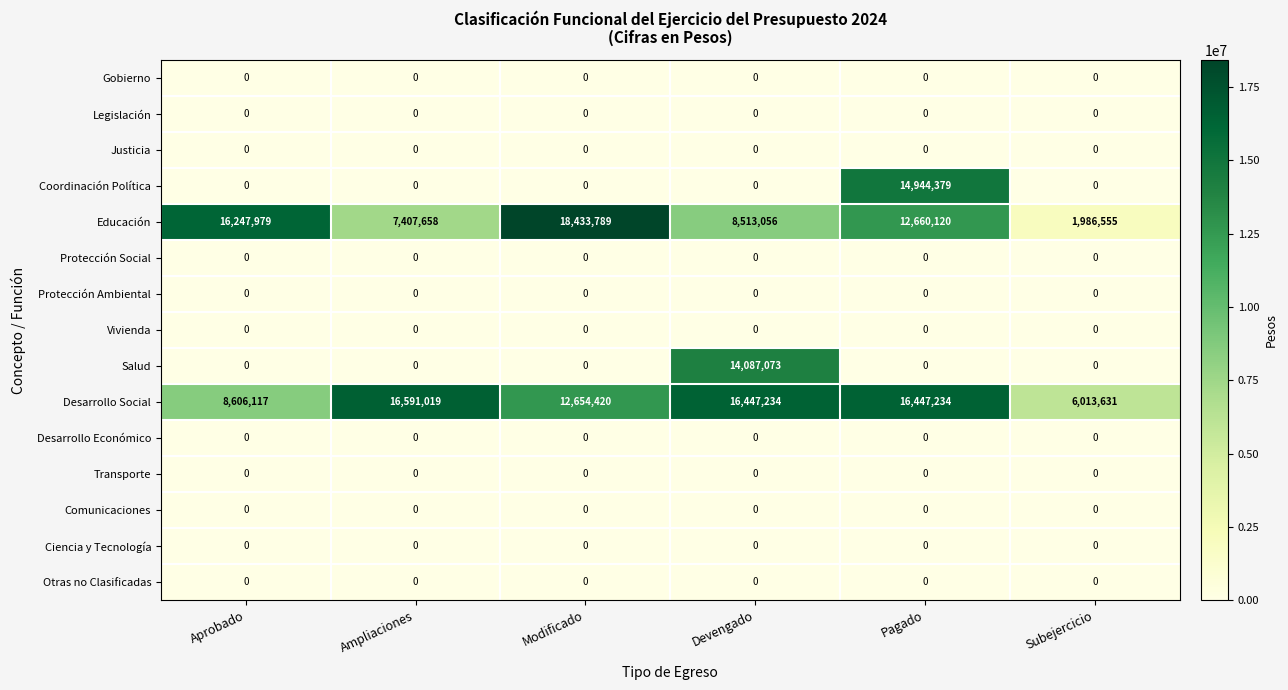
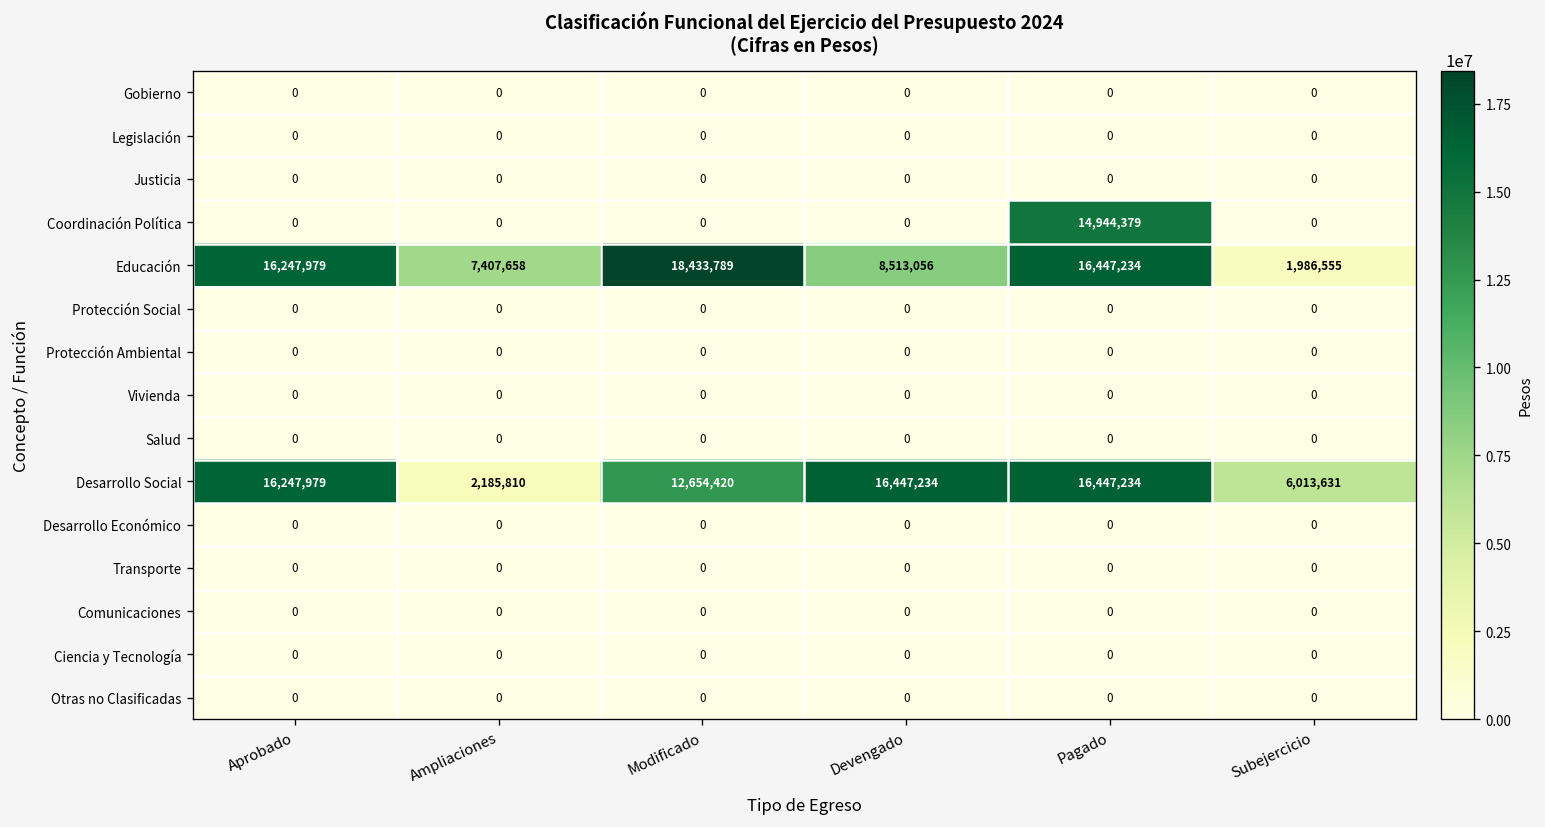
  {
    "Gobierno": {
      "Aprobado": "0",
      "Ampliaciones": "0",
      "Modificado": "0",
      "Devengado": "0",
      "Pagado": "0",
      "Subejercicio": "0"
    },
    "Legislación": {
      "Aprobado": "0",
      "Ampliaciones": "0",
      "Modificado": "0",
      "Devengado": "0",
      "Pagado": "0",
      "Subejercicio": "0"
    },
    "Justicia": {
      "Aprobado": "0",
      "Ampliaciones": "0",
      "Modificado": "0",
      "Devengado": "0",
      "Pagado": "0",
      "Subejercicio": "0"
    },
    "Coordinación Política": {
      "Aprobado": "0",
      "Ampliaciones": "0",
      "Modificado": "0",
      "Devengado": "0",
      "Pagado": "14,944,379",
      "Subejercicio": "0"
    },
    "Educación": {
      "Aprobado": "16,247,979",
      "Ampliaciones": "7,407,658",
      "Modificado": "18,433,789",
      "Devengado": "8,513,056",
-     "Pagado": "12,660,120",
+     "Pagado": "16,447,234",
      "Subejercicio": "1,986,555"
    },
    "Protección Social": {
      "Aprobado": "0",
      "Ampliaciones": "0",
      "Modificado": "0",
      "Devengado": "0",
      "Pagado": "0",
      "Subejercicio": "0"
    },
    "Protección Ambiental": {
      "Aprobado": "0",
      "Ampliaciones": "0",
      "Modificado": "0",
      "Devengado": "0",
      "Pagado": "0",
      "Subejercicio": "0"
    },
    "Vivienda": {
      "Aprobado": "0",
      "Ampliaciones": "0",
      "Modificado": "0",
      "Devengado": "0",
      "Pagado": "0",
      "Subejercicio": "0"
    },
    "Salud": {
      "Aprobado": "0",
      "Ampliaciones": "0",
      "Modificado": "0",
-     "Devengado": "14,087,073",
+     "Devengado": "0",
      "Pagado": "0",
      "Subejercicio": "0"
    },
    "Desarrollo Social": {
-     "Aprobado": "8,606,117",
-     "Ampliaciones": "16,591,019",
+     "Aprobado": "16,247,979",
+     "Ampliaciones": "2,185,810",
      "Modificado": "12,654,420",
      "Devengado": "16,447,234",
      "Pagado": "16,447,234",
      "Subejercicio": "6,013,631"
    },
    "Desarrollo Económico": {
      "Aprobado": "0",
      "Ampliaciones": "0",
      "Modificado": "0",
      "Devengado": "0",
      "Pagado": "0",
      "Subejercicio": "0"
    },
    "Transporte": {
      "Aprobado": "0",
      "Ampliaciones": "0",
      "Modificado": "0",
      "Devengado": "0",
      "Pagado": "0",
      "Subejercicio": "0"
    },
    "Comunicaciones": {
      "Aprobado": "0",
      "Ampliaciones": "0",
      "Modificado": "0",
      "Devengado": "0",
      "Pagado": "0",
      "Subejercicio": "0"
    },
    "Ciencia y Tecnología": {
      "Aprobado": "0",
      "Ampliaciones": "0",
      "Modificado": "0",
      "Devengado": "0",
      "Pagado": "0",
      "Subejercicio": "0"
    },
    "Otras no Clasificadas": {
      "Aprobado": "0",
      "Ampliaciones": "0",
      "Modificado": "0",
      "Devengado": "0",
      "Pagado": "0",
      "Subejercicio": "0"
    }
  }
